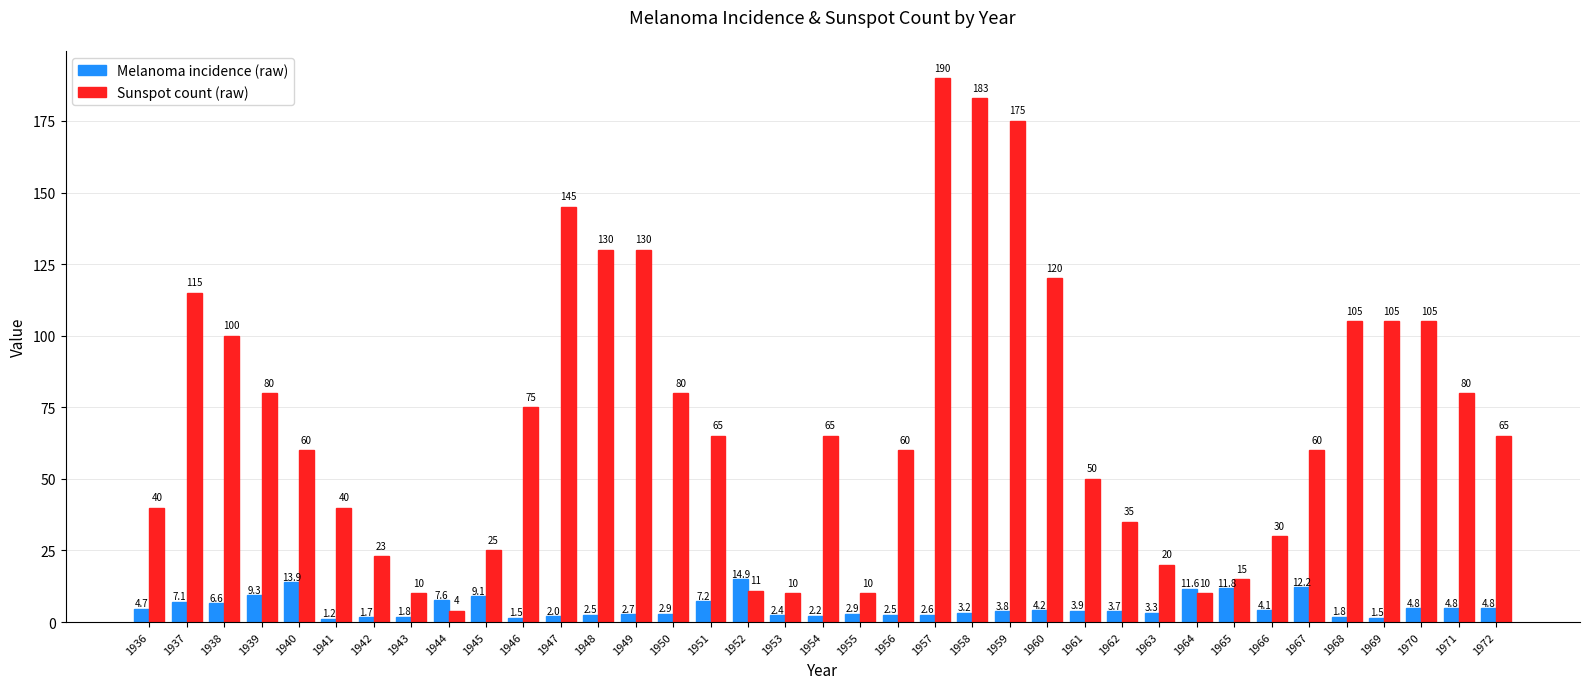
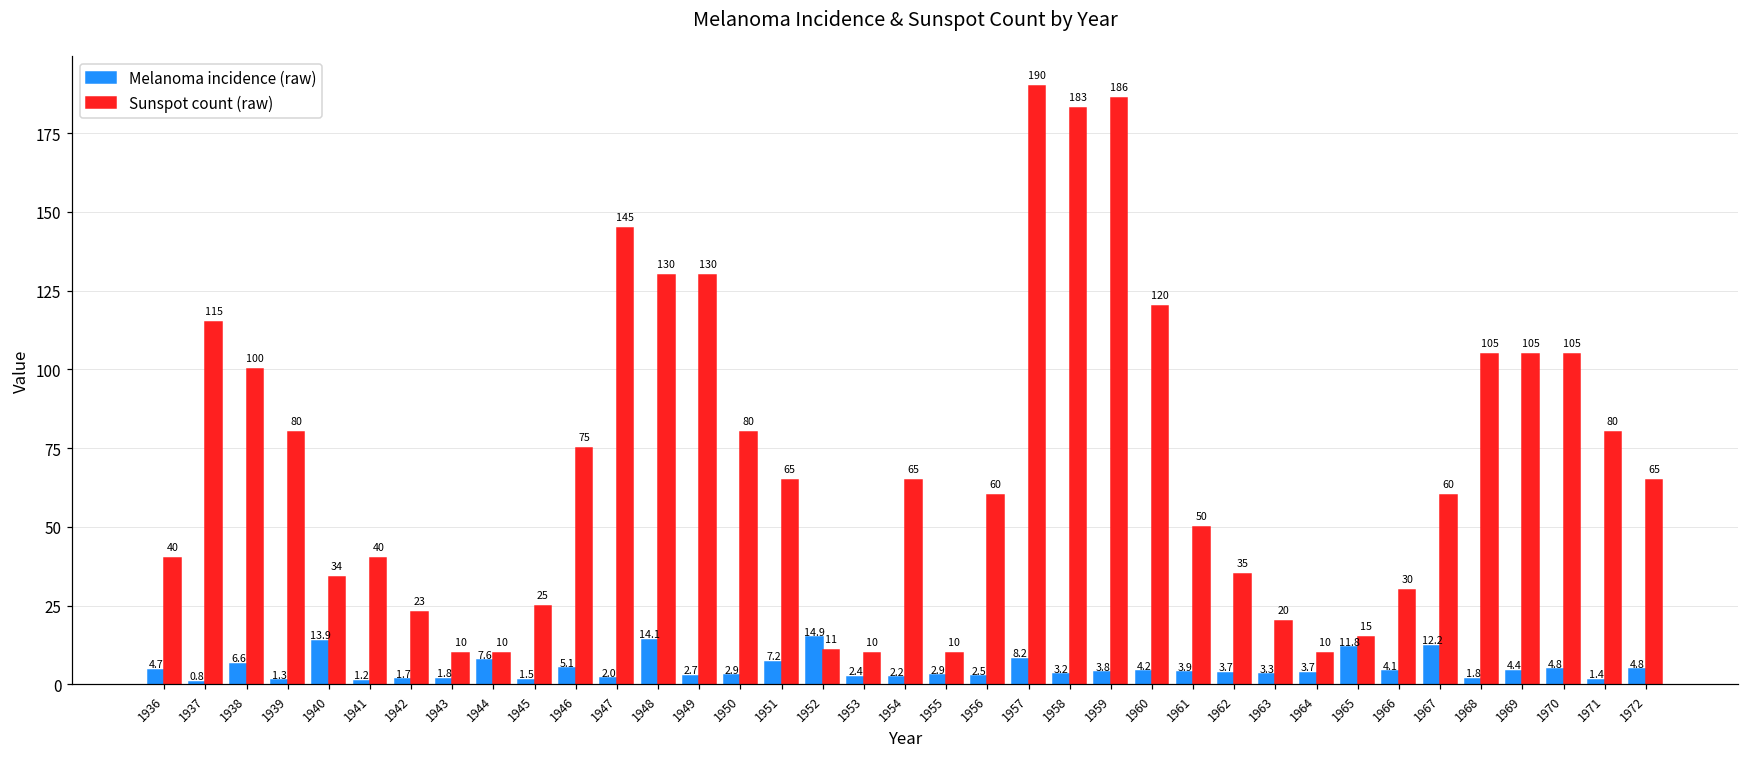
  {
    "Melanoma incidence (raw)": {
      "1936": 4.7,
-     "1937": 7.1,
+     "1937": 0.8,
      "1938": 6.6,
-     "1939": 9.3,
+     "1939": 1.3,
      "1940": 13.9,
      "1941": 1.2,
      "1942": 1.7,
      "1943": 1.8,
      "1944": 7.6,
-     "1945": 9.1,
-     "1946": 1.5,
+     "1945": 1.5,
+     "1946": 5.1,
      "1947": 2.0,
-     "1948": 2.5,
+     "1948": 14.1,
      "1949": 2.7,
      "1950": 2.9,
      "1951": 7.2,
      "1952": 14.9,
      "1953": 2.4,
      "1954": 2.2,
      "1955": 2.9,
      "1956": 2.5,
-     "1957": 2.6,
+     "1957": 8.2,
      "1958": 3.2,
      "1959": 3.8,
      "1960": 4.2,
      "1961": 3.9,
      "1962": 3.7,
      "1963": 3.3,
-     "1964": 11.6,
+     "1964": 3.7,
      "1965": 11.8,
      "1966": 4.1,
      "1967": 12.2,
      "1968": 1.8,
-     "1969": 1.5,
+     "1969": 4.4,
      "1970": 4.8,
-     "1971": 4.8,
+     "1971": 1.4,
      "1972": 4.8
    },
    "Sunspot count (raw)": {
      "1936": 40,
      "1937": 115,
      "1938": 100,
      "1939": 80,
-     "1940": 60,
+     "1940": 34,
      "1941": 40,
      "1942": 23,
      "1943": 10,
-     "1944": 4,
+     "1944": 10,
      "1945": 25,
      "1946": 75,
      "1947": 145,
      "1948": 130,
      "1949": 130,
      "1950": 80,
      "1951": 65,
      "1952": 11,
      "1953": 10,
      "1954": 65,
      "1955": 10,
      "1956": 60,
      "1957": 190,
      "1958": 183,
-     "1959": 175,
+     "1959": 186,
      "1960": 120,
      "1961": 50,
      "1962": 35,
      "1963": 20,
      "1964": 10,
      "1965": 15,
      "1966": 30,
      "1967": 60,
      "1968": 105,
      "1969": 105,
      "1970": 105,
      "1971": 80,
      "1972": 65
    }
  }
